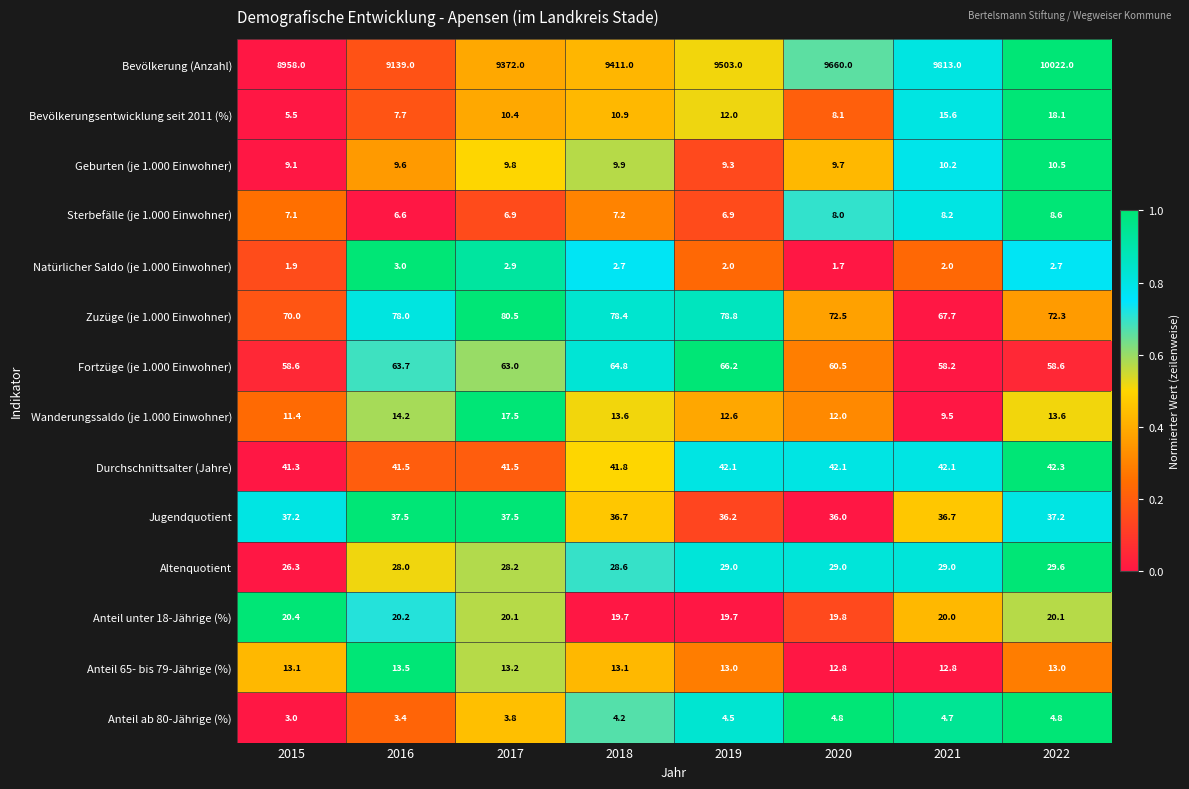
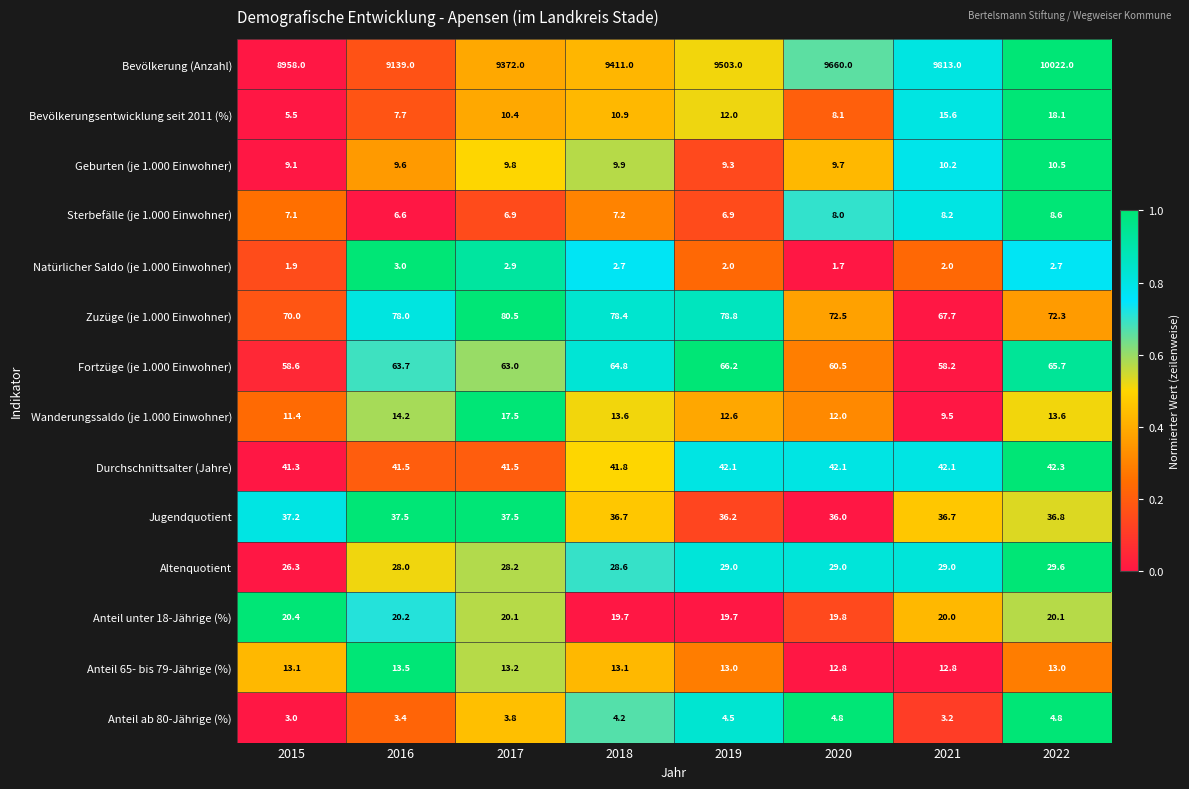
  {
    "Bevölkerung (Anzahl)": {
      "2015": 8958.0,
      "2016": 9139.0,
      "2017": 9372.0,
      "2018": 9411.0,
      "2019": 9503.0,
      "2020": 9660.0,
      "2021": 9813.0,
      "2022": 10022.0
    },
    "Bevölkerungsentwicklung seit 2011 (%)": {
      "2015": 5.5,
      "2016": 7.7,
      "2017": 10.4,
      "2018": 10.9,
      "2019": 12.0,
      "2020": 8.1,
      "2021": 15.6,
      "2022": 18.1
    },
    "Geburten (je 1.000 Einwohner)": {
      "2015": 9.1,
      "2016": 9.6,
      "2017": 9.8,
      "2018": 9.9,
      "2019": 9.3,
      "2020": 9.7,
      "2021": 10.2,
      "2022": 10.5
    },
    "Sterbefälle (je 1.000 Einwohner)": {
      "2015": 7.1,
      "2016": 6.6,
      "2017": 6.9,
      "2018": 7.2,
      "2019": 6.9,
      "2020": 8.0,
      "2021": 8.2,
      "2022": 8.6
    },
    "Natürlicher Saldo (je 1.000 Einwohner)": {
      "2015": 1.9,
      "2016": 3.0,
      "2017": 2.9,
      "2018": 2.7,
      "2019": 2.0,
      "2020": 1.7,
      "2021": 2.0,
      "2022": 2.7
    },
    "Zuzüge (je 1.000 Einwohner)": {
      "2015": 70.0,
      "2016": 78.0,
      "2017": 80.5,
      "2018": 78.4,
      "2019": 78.8,
      "2020": 72.5,
      "2021": 67.7,
      "2022": 72.3
    },
    "Fortzüge (je 1.000 Einwohner)": {
      "2015": 58.6,
      "2016": 63.7,
      "2017": 63.0,
      "2018": 64.8,
      "2019": 66.2,
      "2020": 60.5,
      "2021": 58.2,
-     "2022": 58.6
+     "2022": 65.7
    },
    "Wanderungssaldo (je 1.000 Einwohner)": {
      "2015": 11.4,
      "2016": 14.2,
      "2017": 17.5,
      "2018": 13.6,
      "2019": 12.6,
      "2020": 12.0,
      "2021": 9.5,
      "2022": 13.6
    },
    "Durchschnittsalter (Jahre)": {
      "2015": 41.3,
      "2016": 41.5,
      "2017": 41.5,
      "2018": 41.8,
      "2019": 42.1,
      "2020": 42.1,
      "2021": 42.1,
      "2022": 42.3
    },
    "Jugendquotient": {
      "2015": 37.2,
      "2016": 37.5,
      "2017": 37.5,
      "2018": 36.7,
      "2019": 36.2,
      "2020": 36.0,
      "2021": 36.7,
-     "2022": 37.2
+     "2022": 36.8
    },
    "Altenquotient": {
      "2015": 26.3,
      "2016": 28.0,
      "2017": 28.2,
      "2018": 28.6,
      "2019": 29.0,
      "2020": 29.0,
      "2021": 29.0,
      "2022": 29.6
    },
    "Anteil unter 18-Jährige (%)": {
      "2015": 20.4,
      "2016": 20.2,
      "2017": 20.1,
      "2018": 19.7,
      "2019": 19.7,
      "2020": 19.8,
      "2021": 20.0,
      "2022": 20.1
    },
    "Anteil 65- bis 79-Jährige (%)": {
      "2015": 13.1,
      "2016": 13.5,
      "2017": 13.2,
      "2018": 13.1,
      "2019": 13.0,
      "2020": 12.8,
      "2021": 12.8,
      "2022": 13.0
    },
    "Anteil ab 80-Jährige (%)": {
      "2015": 3.0,
      "2016": 3.4,
      "2017": 3.8,
      "2018": 4.2,
      "2019": 4.5,
      "2020": 4.8,
-     "2021": 4.7,
+     "2021": 3.2,
      "2022": 4.8
    }
  }
